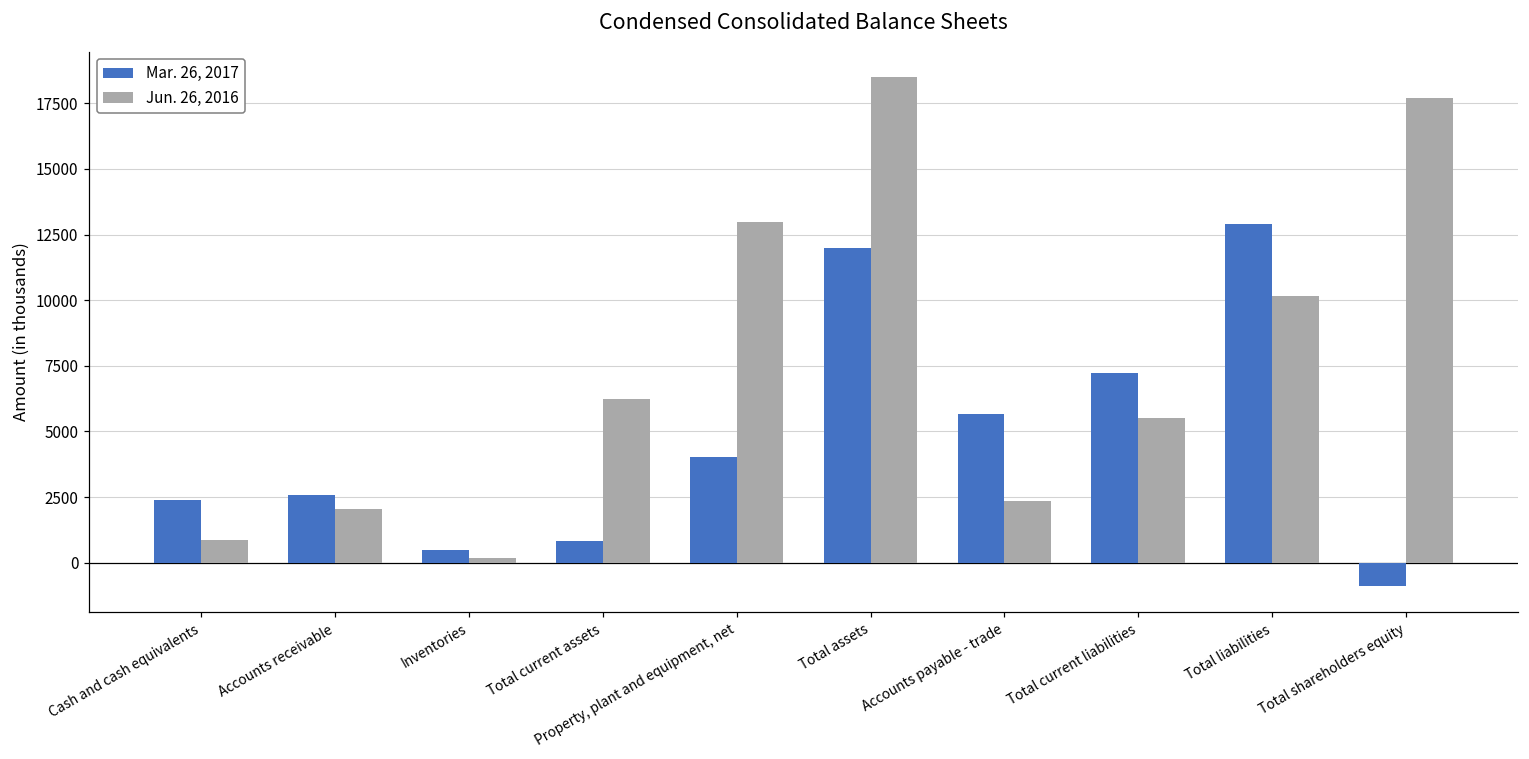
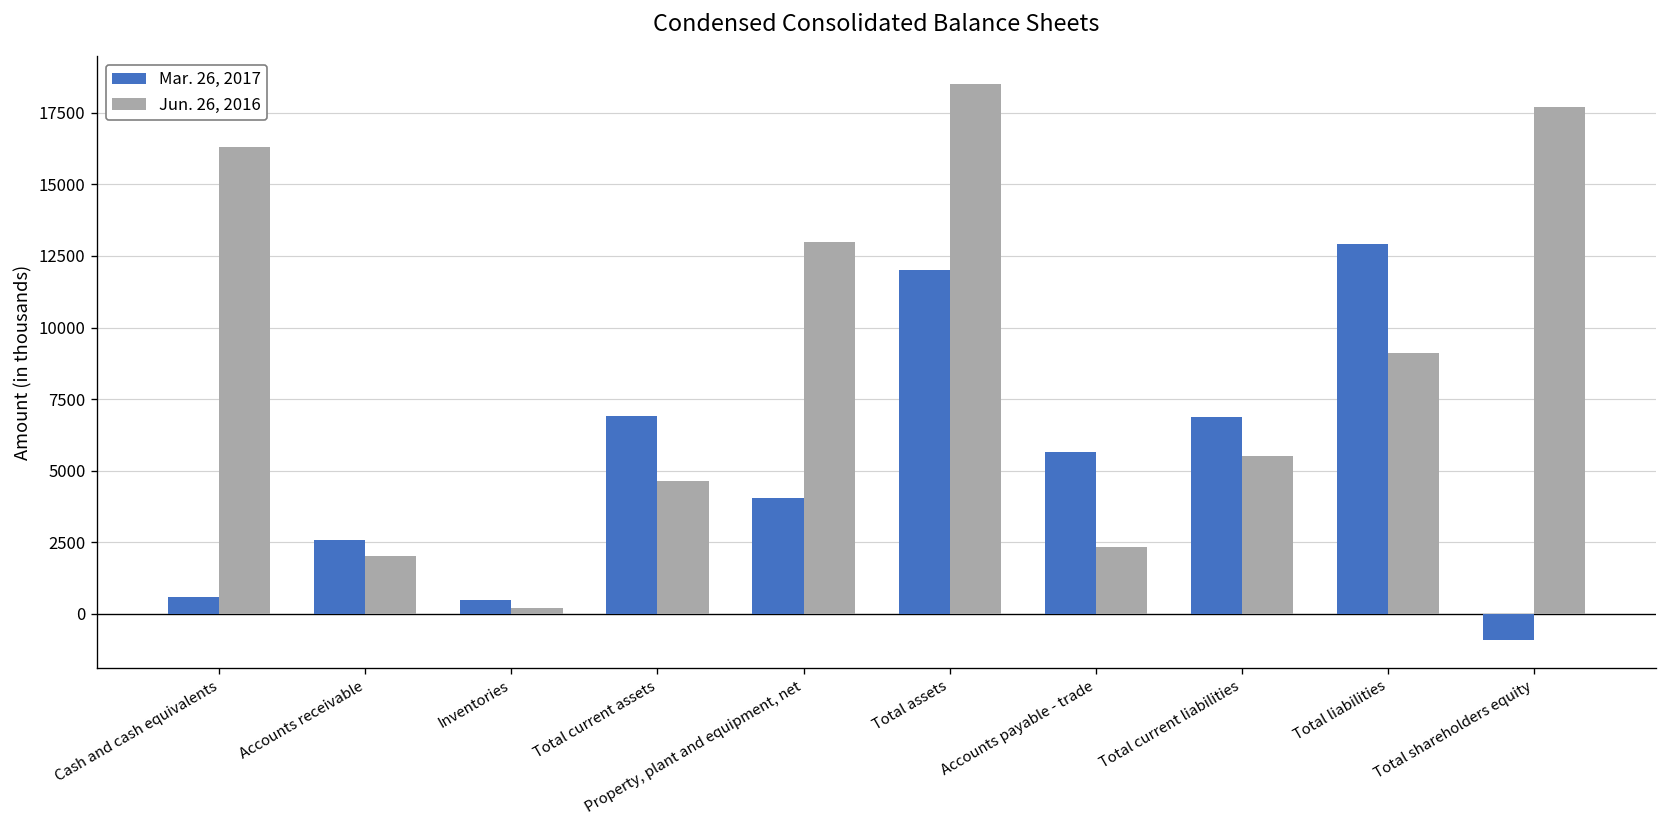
  {
    "Mar. 26, 2017": {
-     "Cash and cash equivalents": 2400,
+     "Cash and cash equivalents": 600,
      "Accounts receivable": 2600,
      "Inventories": 500,
-     "Total current assets": 800,
+     "Total current assets": 6900,
      "Property, plant and equipment, net": 4000,
      "Total assets": 12000,
      "Accounts payable - trade": 5700,
-     "Total current liabilities": 7200,
+     "Total current liabilities": 6900,
      "Total liabilities": 12900,
      "Total shareholders equity": -900
    },
    "Jun. 26, 2016": {
-     "Cash and cash equivalents": 900,
+     "Cash and cash equivalents": 16300,
      "Accounts receivable": 2000,
      "Inventories": 200,
-     "Total current assets": 6200,
+     "Total current assets": 4600,
      "Property, plant and equipment, net": 13000,
      "Total assets": 18500,
      "Accounts payable - trade": 2300,
      "Total current liabilities": 5500,
-     "Total liabilities": 10100,
+     "Total liabilities": 9100,
      "Total shareholders equity": 17700
    }
  }
